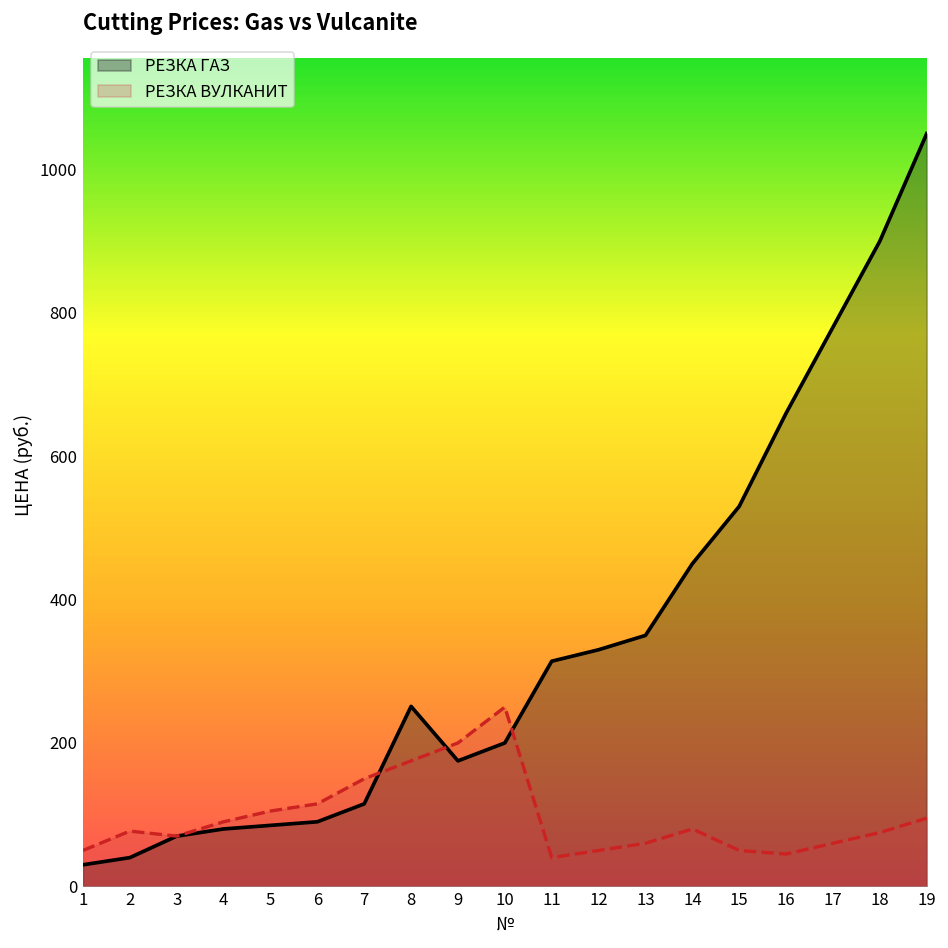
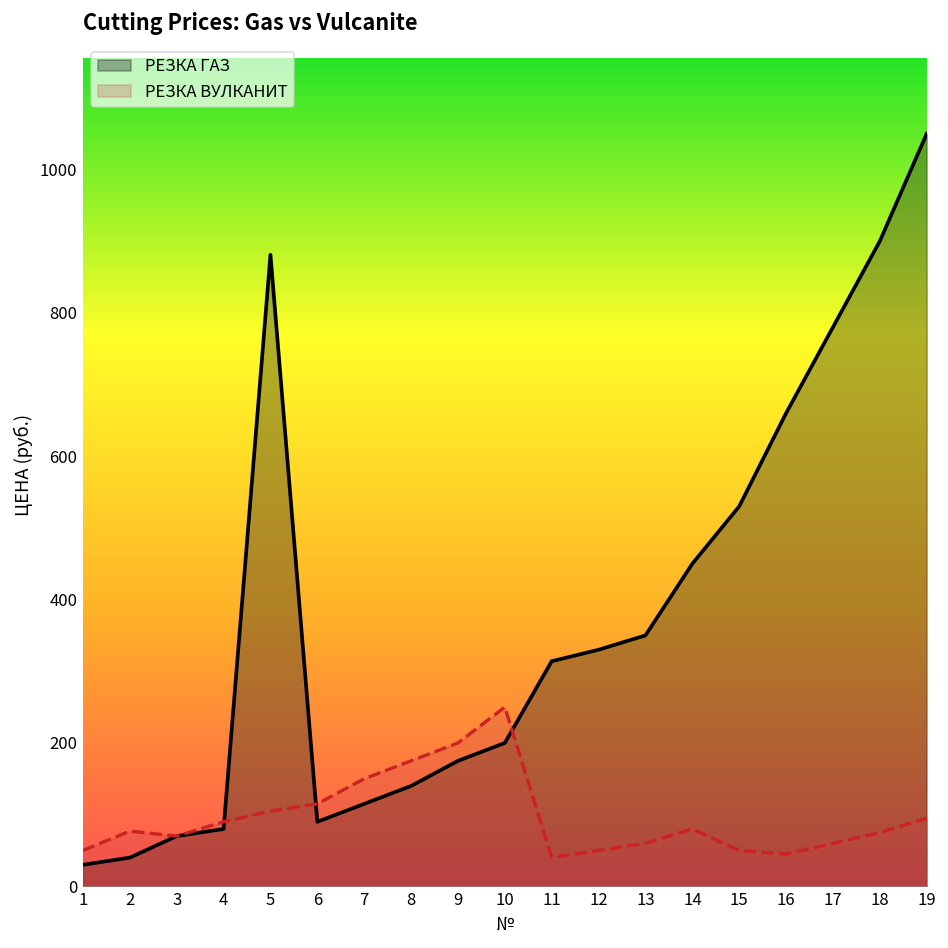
  {
    "РЕЗКА ГАЗ": {
      "1": 30,
      "2": 40,
      "4": 80,
-     "5": 90,
+     "5": 880,
      "6": 90,
      "7": 120,
-     "8": 250,
+     "8": 140,
      "9": 180,
      "10": 200,
      "11": 310,
      "12": 330,
      "13": 350,
      "14": 450,
      "15": 530,
      "16": 660,
      "17": 780,
      "18": 900,
      "19": 1050
    },
    "РЕЗКА ВУЛКАНИТ": {
      "1": 50,
      "2": 80,
      "4": 90,
      "5": 110,
      "6": 120,
      "7": 150,
      "8": 180,
      "9": 200,
      "10": 250,
      "11": 40,
      "12": 50,
      "13": 60,
      "14": 80,
      "15": 50,
      "16": 50,
      "17": 60,
      "18": 80,
      "19": 100
    }
  }
